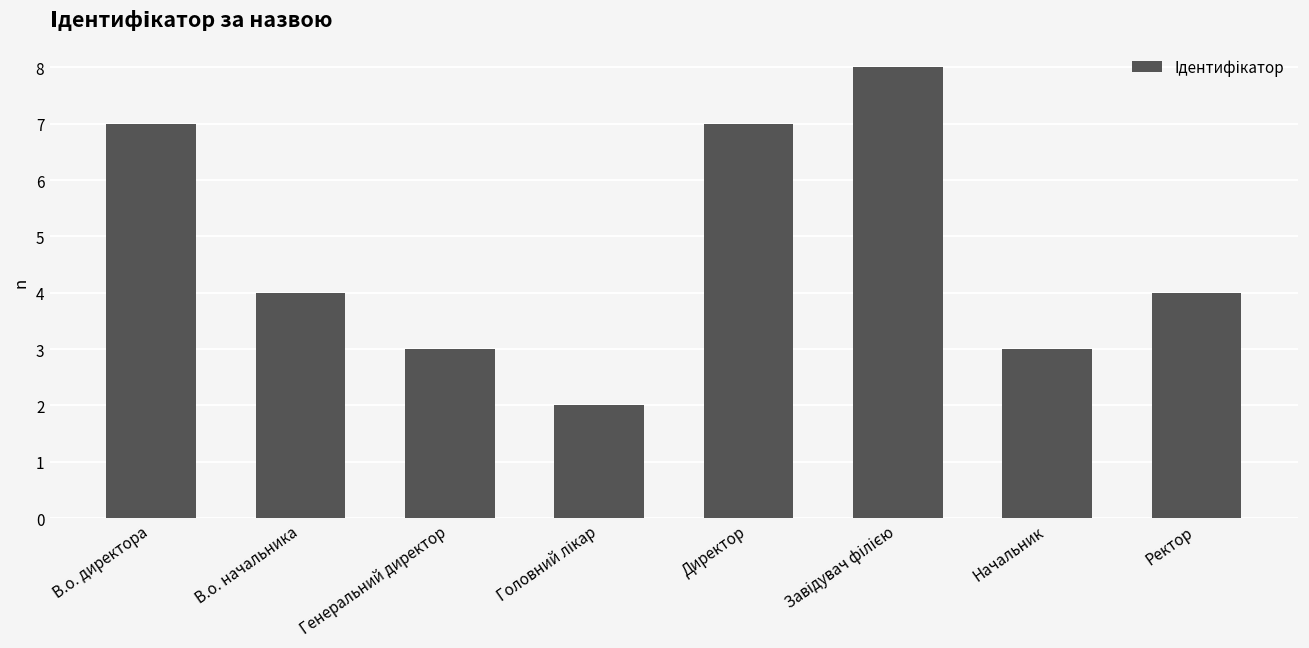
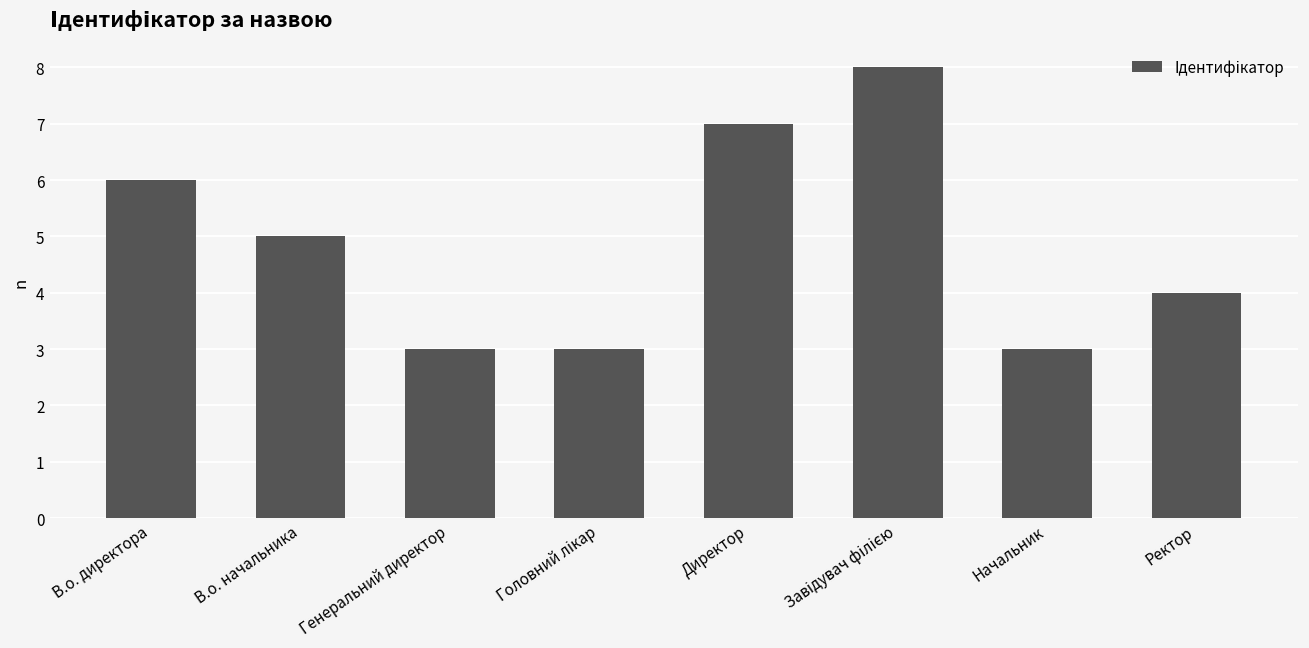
  {
-   "В.о. директора": 7,
-   "В.о. начальника": 4,
+   "В.о. директора": 6,
+   "В.о. начальника": 5,
    "Генеральний директор": 3,
-   "Головний лікар": 2,
+   "Головний лікар": 3,
    "Директор": 7,
    "Завідувач філією": 8,
    "Начальник": 3,
    "Ректор": 4
  }
